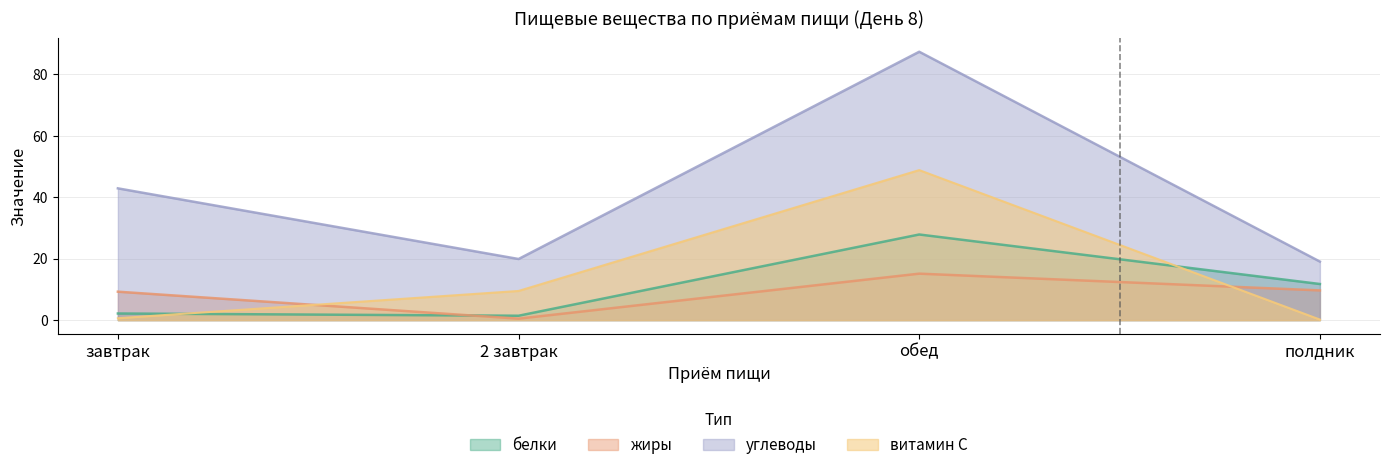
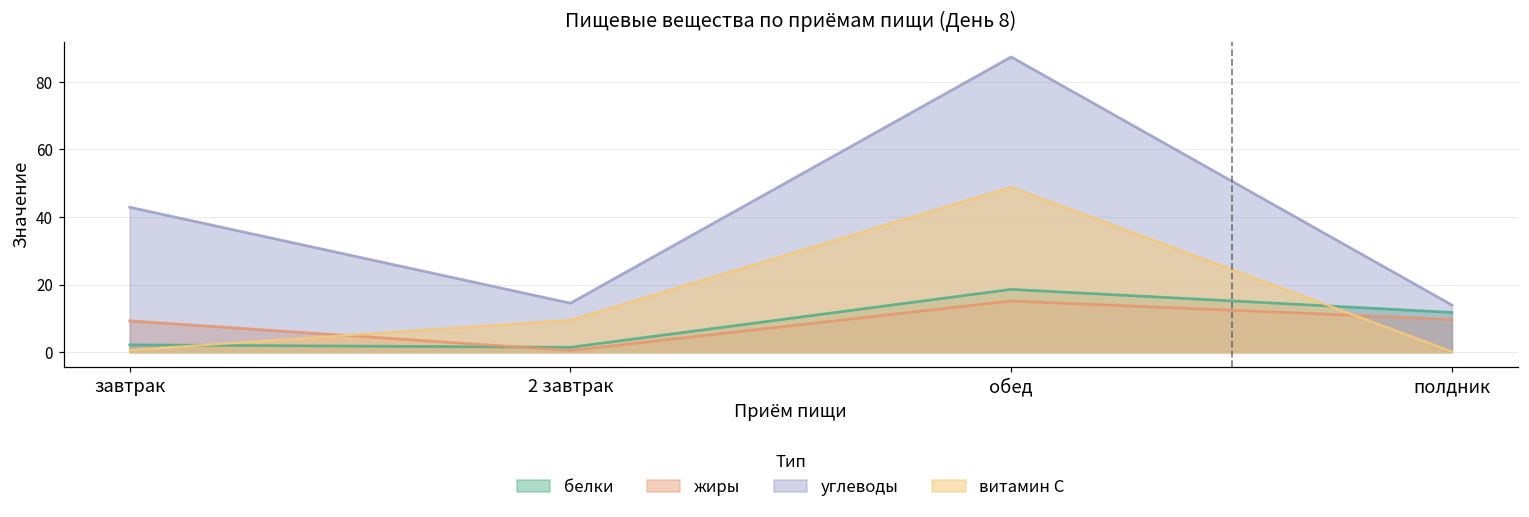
  {
    "белки": {
      "завтрак": 2,
      "2 завтрак": 1,
-     "обед": 28,
+     "обед": 19,
      "полдник": 12
    },
    "углеводы": {
      "завтрак": 43,
-     "2 завтрак": 20,
+     "2 завтрак": 15,
      "обед": 87,
-     "полдник": 19
+     "полдник": 14
    }
  }
